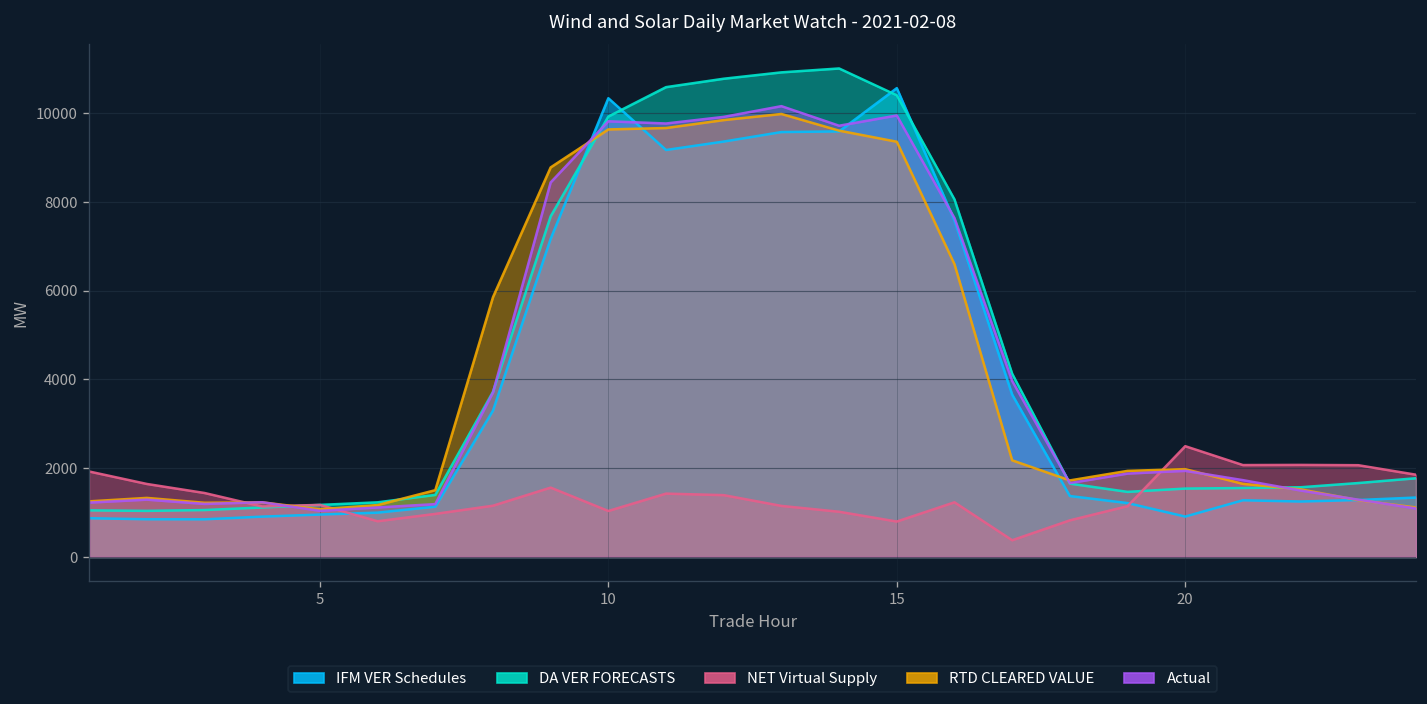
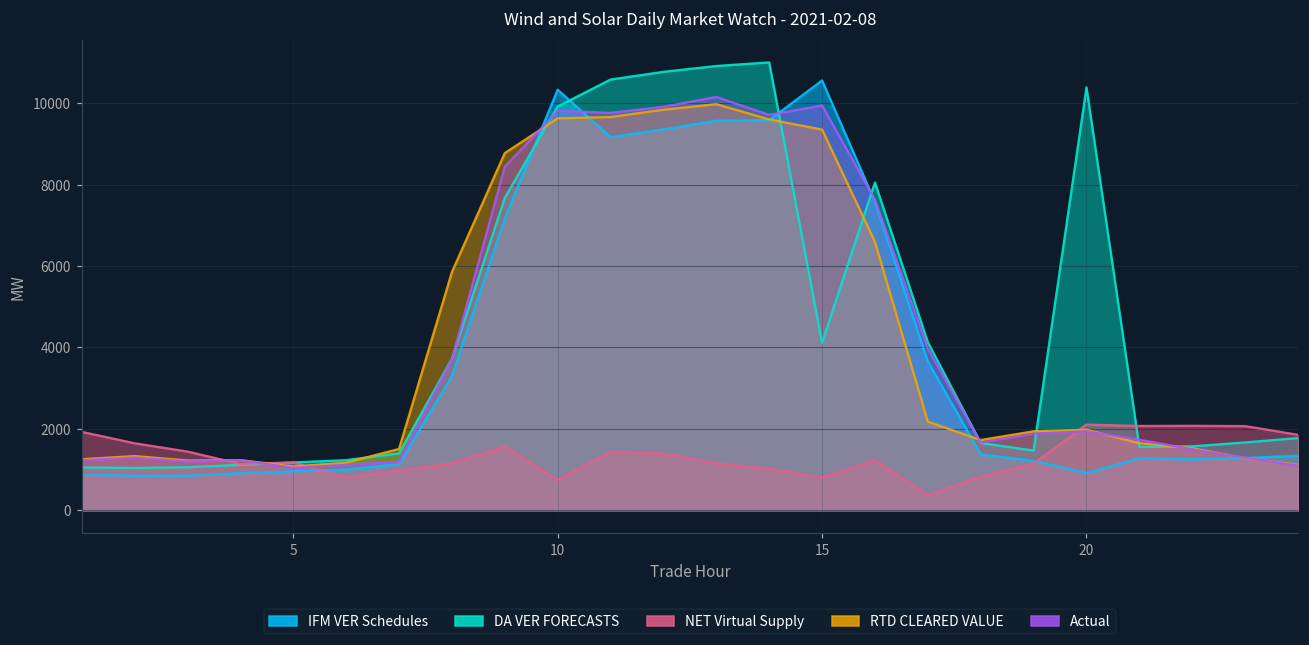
  {
    "IFM VER Schedules": {
      "5": 1000,
      "10": 10300,
      "15": 10600,
      "20": 900
    },
    "DA VER FORECASTS": {
      "10": 9900,
-     "15": 10400,
-     "20": 1500
+     "15": 4100,
+     "20": 10400
    },
    "NET Virtual Supply": {
-     "10": 1000,
+     "10": 700,
      "15": 800,
-     "20": 2500
+     "20": 2100
    },
    "RTD CLEARED VALUE": {
      "10": 9600,
      "15": 9400
    },
    "Actual": {
      "10": 9800,
      "15": 9900
    }
  }
